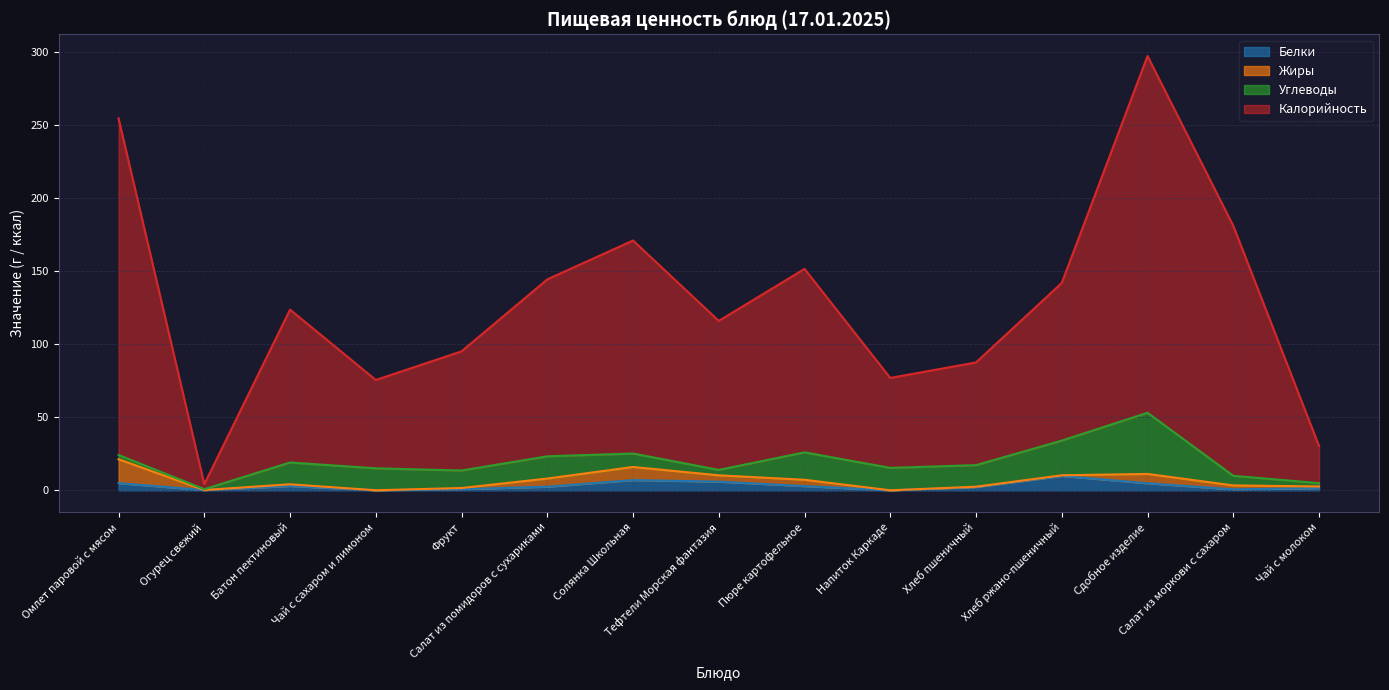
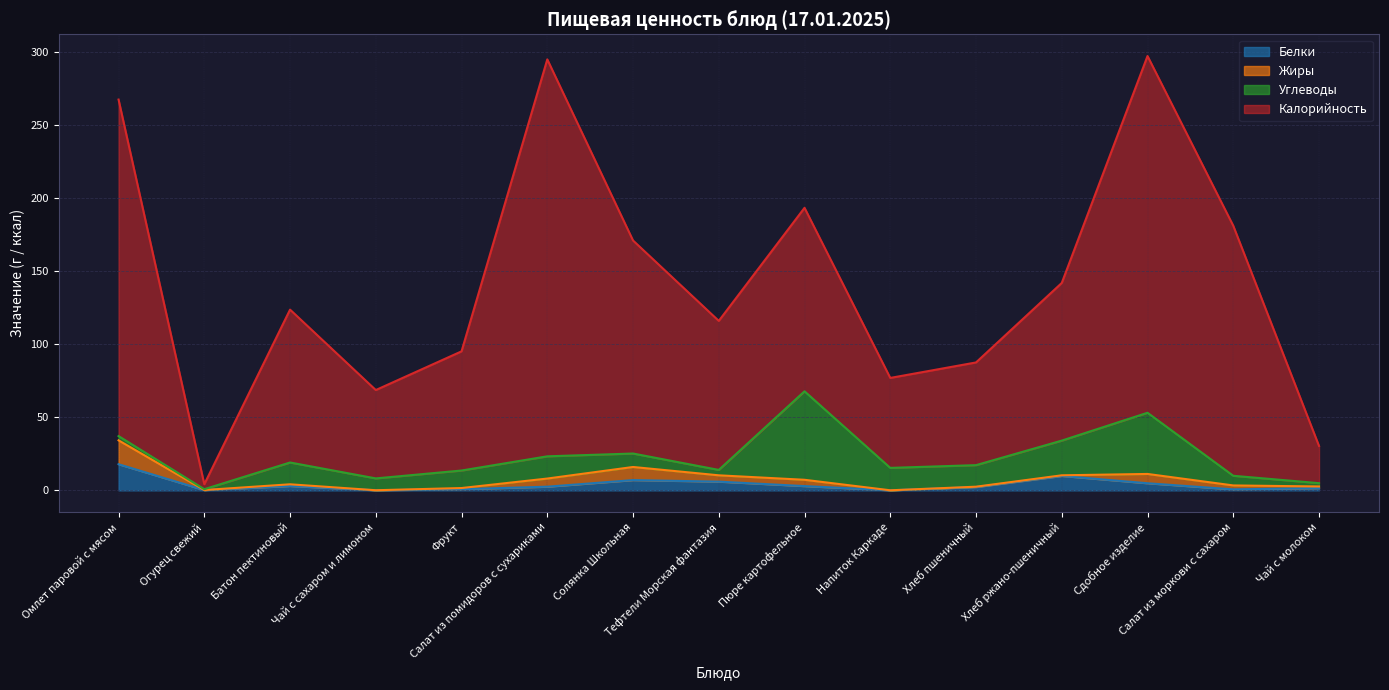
  {
    "Белки": {
-     "Омлет паровой с мясом": 5,
+     "Омлет паровой с мясом": 18,
      "Салат из помидоров с сухариками": 3,
      "Солянка Школьная": 7,
      "Тефтели Морская фантазия": 6,
      "Пюре картофельное": 3,
      "Сдобное изделие": 5,
      "Салат из моркови с сахаром": 1
    },
    "Жиры": {
      "Омлет паровой с мясом": 16,
      "Салат из помидоров с сухариками": 6,
      "Солянка Школьная": 9,
      "Тефтели Морская фантазия": 4,
      "Пюре картофельное": 4,
      "Сдобное изделие": 6,
      "Салат из моркови с сахаром": 3
    },
    "Углеводы": {
      "Омлет паровой с мясом": 3,
      "Батон пектиновый": 15,
-     "Чай с сахаром и лимоном": 15,
+     "Чай с сахаром и лимоном": 8,
      "Фрукт": 12,
      "Салат из помидоров с сухариками": 15,
      "Солянка Школьная": 9,
      "Тефтели Морская фантазия": 4,
-     "Пюре картофельное": 19,
+     "Пюре картофельное": 61,
      "Напиток Каркаде": 15,
      "Хлеб пшеничный": 15,
      "Хлеб ржано-пшеничный": 24,
      "Сдобное изделие": 42,
      "Салат из моркови с сахаром": 7,
      "Чай с молоком": 2
    },
    "Калорийность": {
      "Омлет паровой с мясом": 230,
      "Огурец свежий": 3,
      "Батон пектиновый": 105,
      "Чай с сахаром и лимоном": 60,
      "Фрукт": 82,
-     "Салат из помидоров с сухариками": 121,
+     "Салат из помидоров с сухариками": 272,
      "Солянка Школьная": 146,
      "Тефтели Морская фантазия": 102,
      "Пюре картофельное": 126,
      "Напиток Каркаде": 62,
      "Хлеб пшеничный": 70,
      "Хлеб ржано-пшеничный": 108,
      "Сдобное изделие": 244,
      "Салат из моркови с сахаром": 171,
      "Чай с молоком": 26
    }
  }
